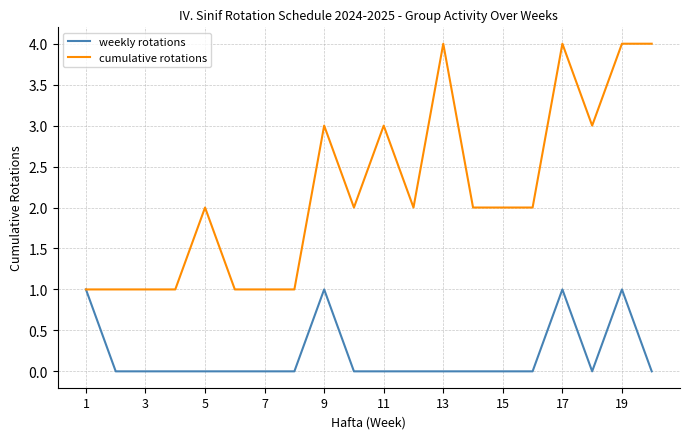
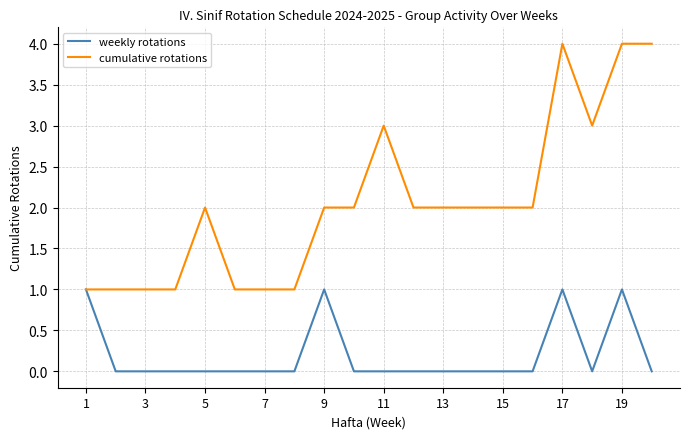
  {
    "weekly rotations": {
      "3": 0,
      "5": 0,
      "7": 0,
      "9": 1,
      "11": 0,
      "13": 0,
      "15": 0,
      "17": 1,
      "19": 1
    },
    "cumulative rotations": {
      "3": 1,
      "5": 2,
      "7": 1,
-     "9": 3,
+     "9": 2,
      "11": 3,
-     "13": 4,
+     "13": 2,
      "15": 2,
      "17": 4,
      "19": 4
    }
  }
